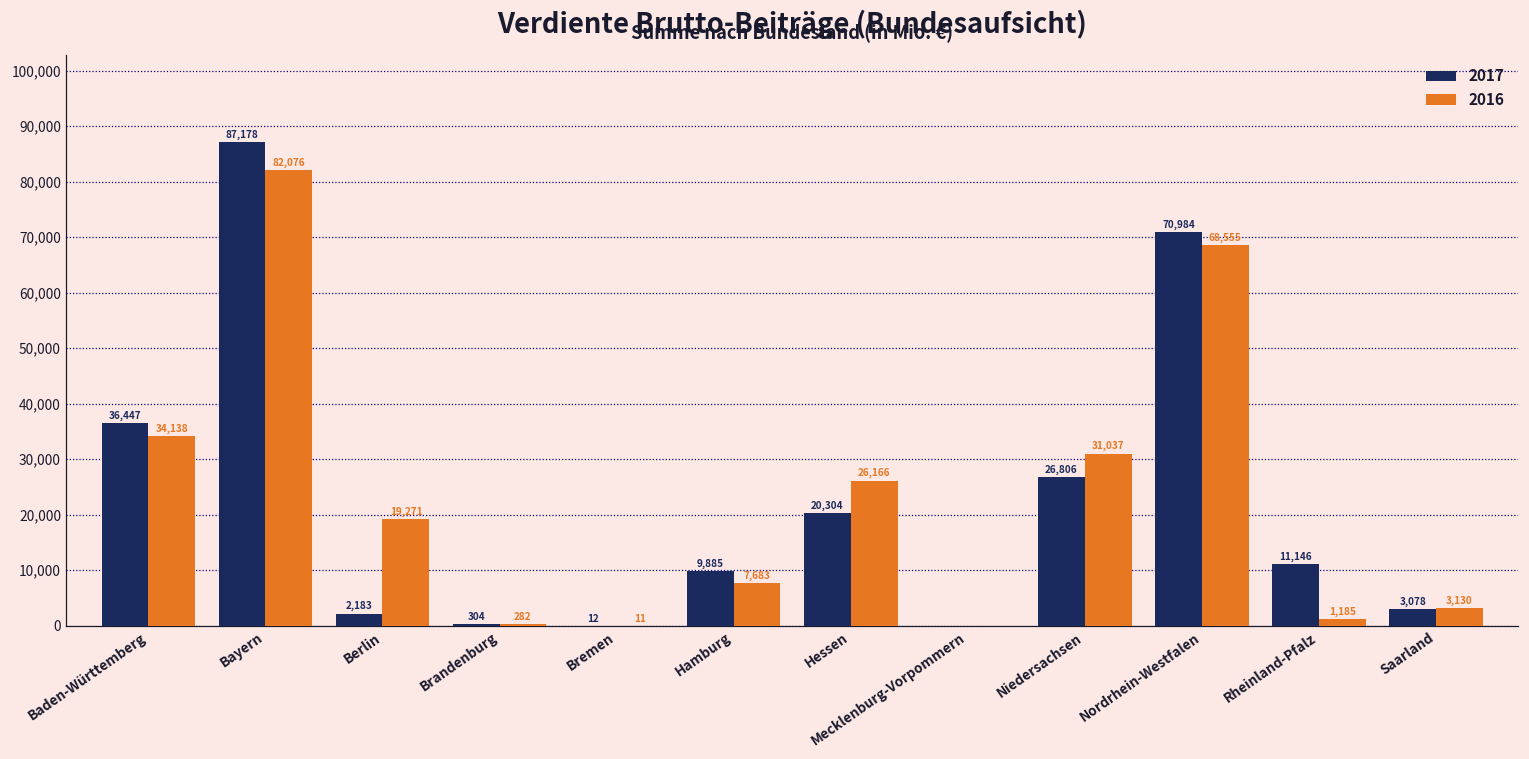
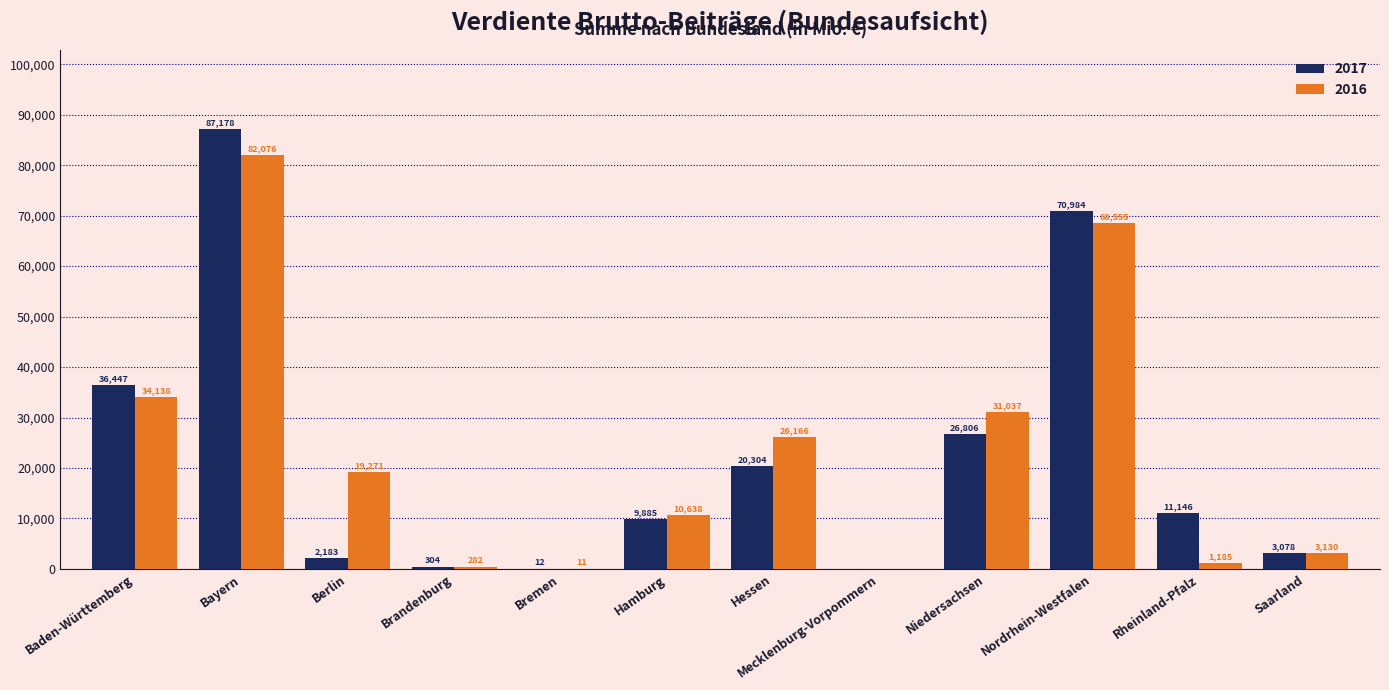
  {
    "2017": {
      "Baden-Württemberg": "36,447",
      "Bayern": "87,178",
      "Berlin": "2,183",
      "Brandenburg": "304",
      "Bremen": "12",
      "Hamburg": "9,885",
      "Hessen": "20,304",
      "Niedersachsen": "26,806",
      "Nordrhein-Westfalen": "70,984",
      "Rheinland-Pfalz": "11,146",
      "Saarland": "3,078"
    },
    "2016": {
      "Baden-Württemberg": "34,138",
      "Bayern": "82,076",
      "Berlin": "19,271",
      "Brandenburg": "282",
      "Bremen": "11",
-     "Hamburg": "7,683",
+     "Hamburg": "10,638",
      "Hessen": "26,166",
      "Niedersachsen": "31,037",
      "Nordrhein-Westfalen": "68,555",
      "Rheinland-Pfalz": "1,185",
      "Saarland": "3,130"
    }
  }
